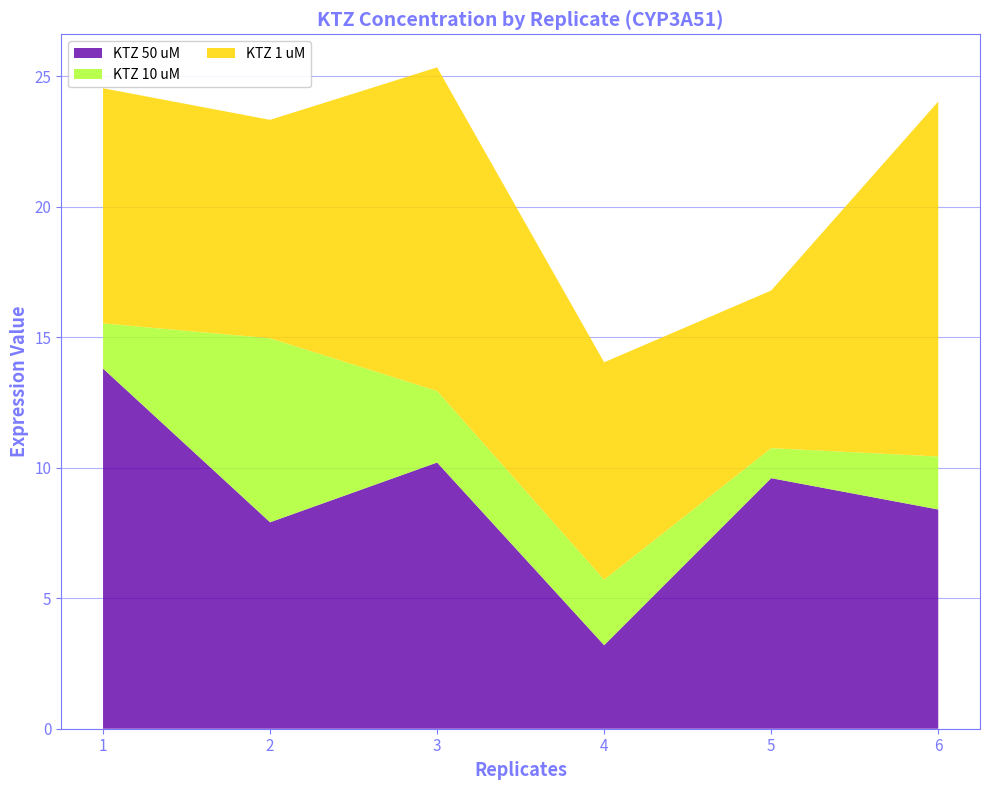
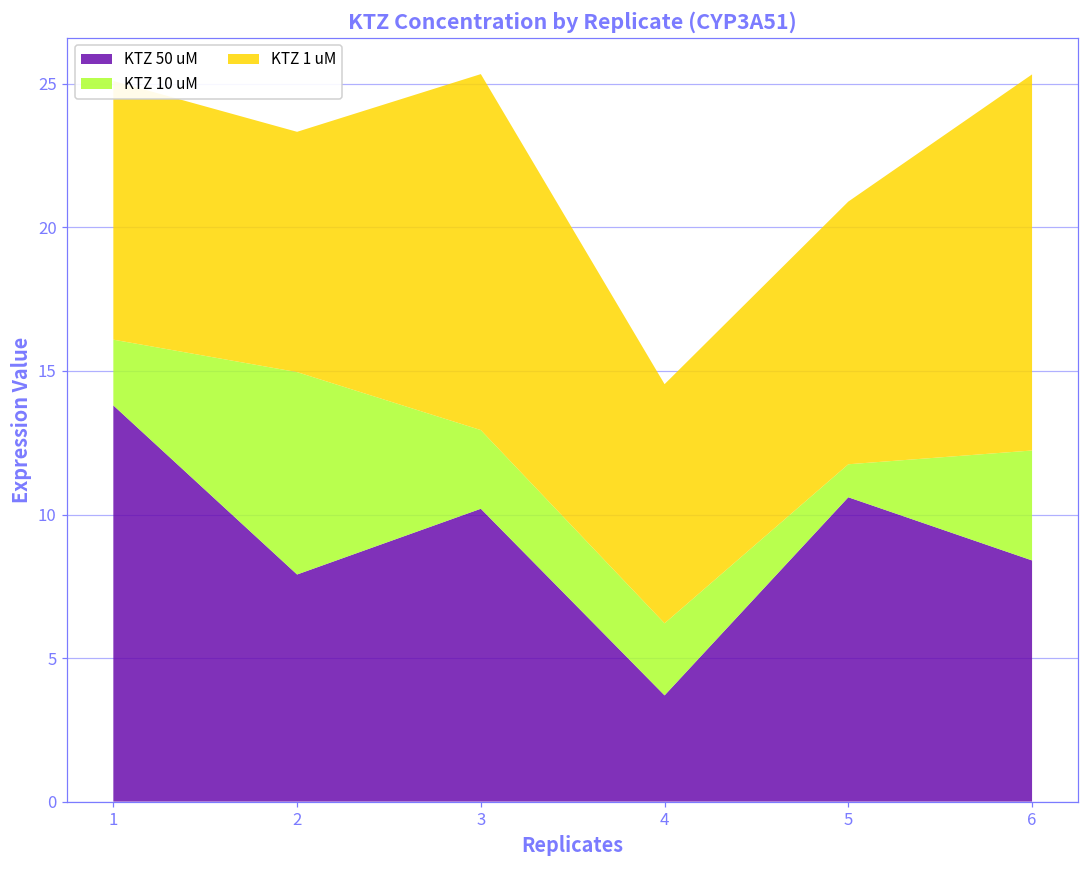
  {
    "KTZ 50 uM": {
      "1": 13.8,
      "2": 7.9,
      "3": 10.2,
-     "4": 3.2,
-     "5": 9.6,
+     "4": 3.7,
+     "5": 10.6,
      "6": 8.4
    },
    "KTZ 10 uM": {
-     "1": 1.7,
+     "1": 2.3,
      "2": 7.1,
      "3": 2.7,
      "4": 2.5,
      "5": 1.2,
-     "6": 2.0
+     "6": 3.8
    },
    "KTZ 1 uM": {
      "2": 8.4,
      "3": 12.4,
      "4": 8.3,
-     "5": 6.0,
-     "6": 13.6
+     "5": 9.1,
+     "6": 13.1
    }
  }
